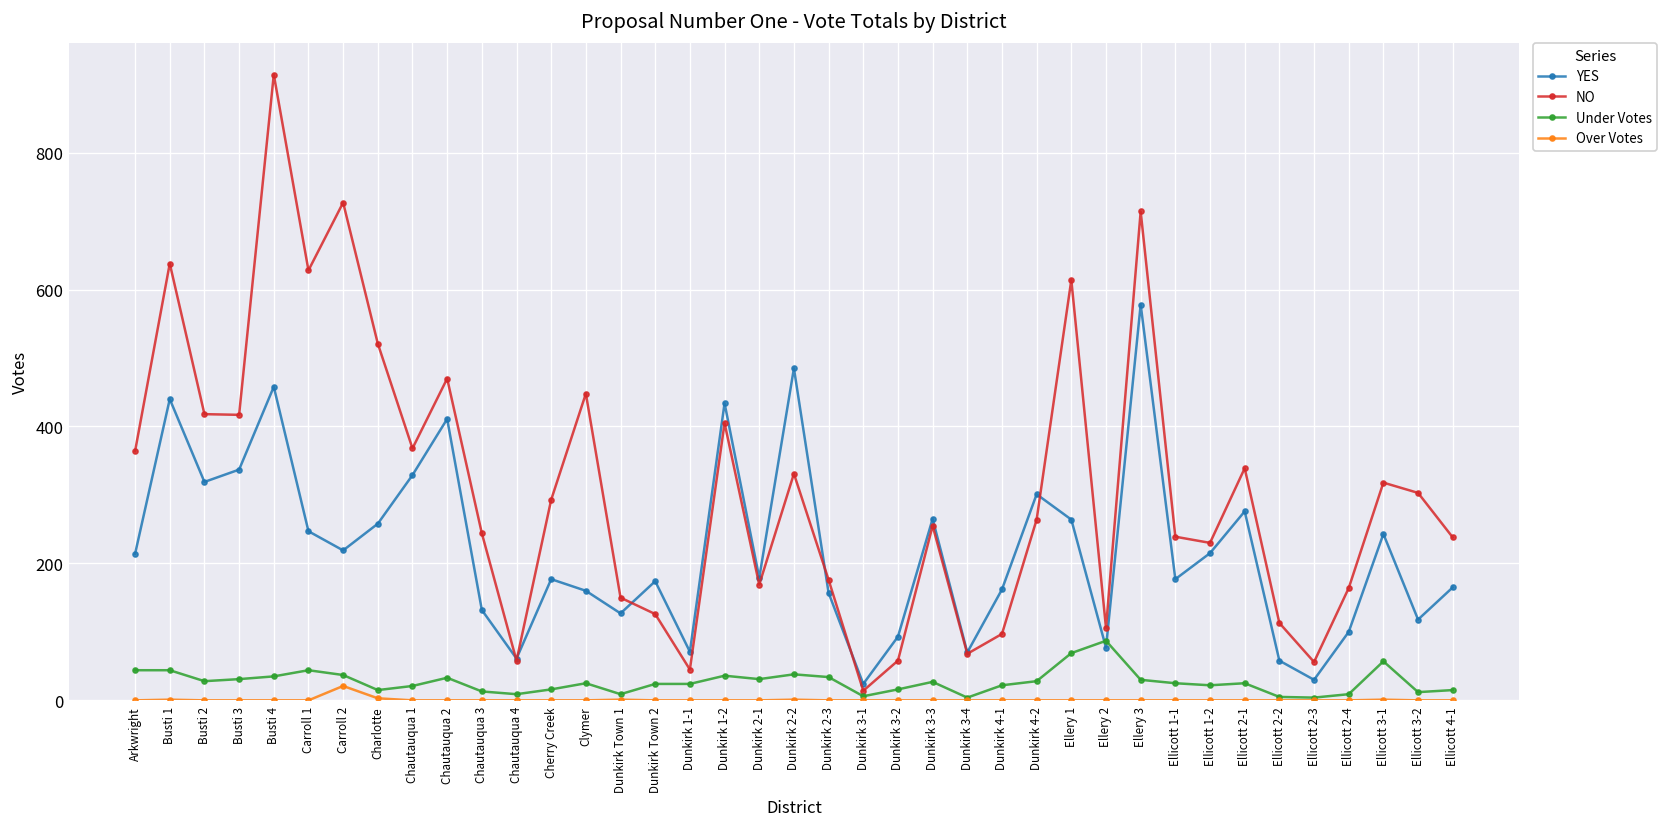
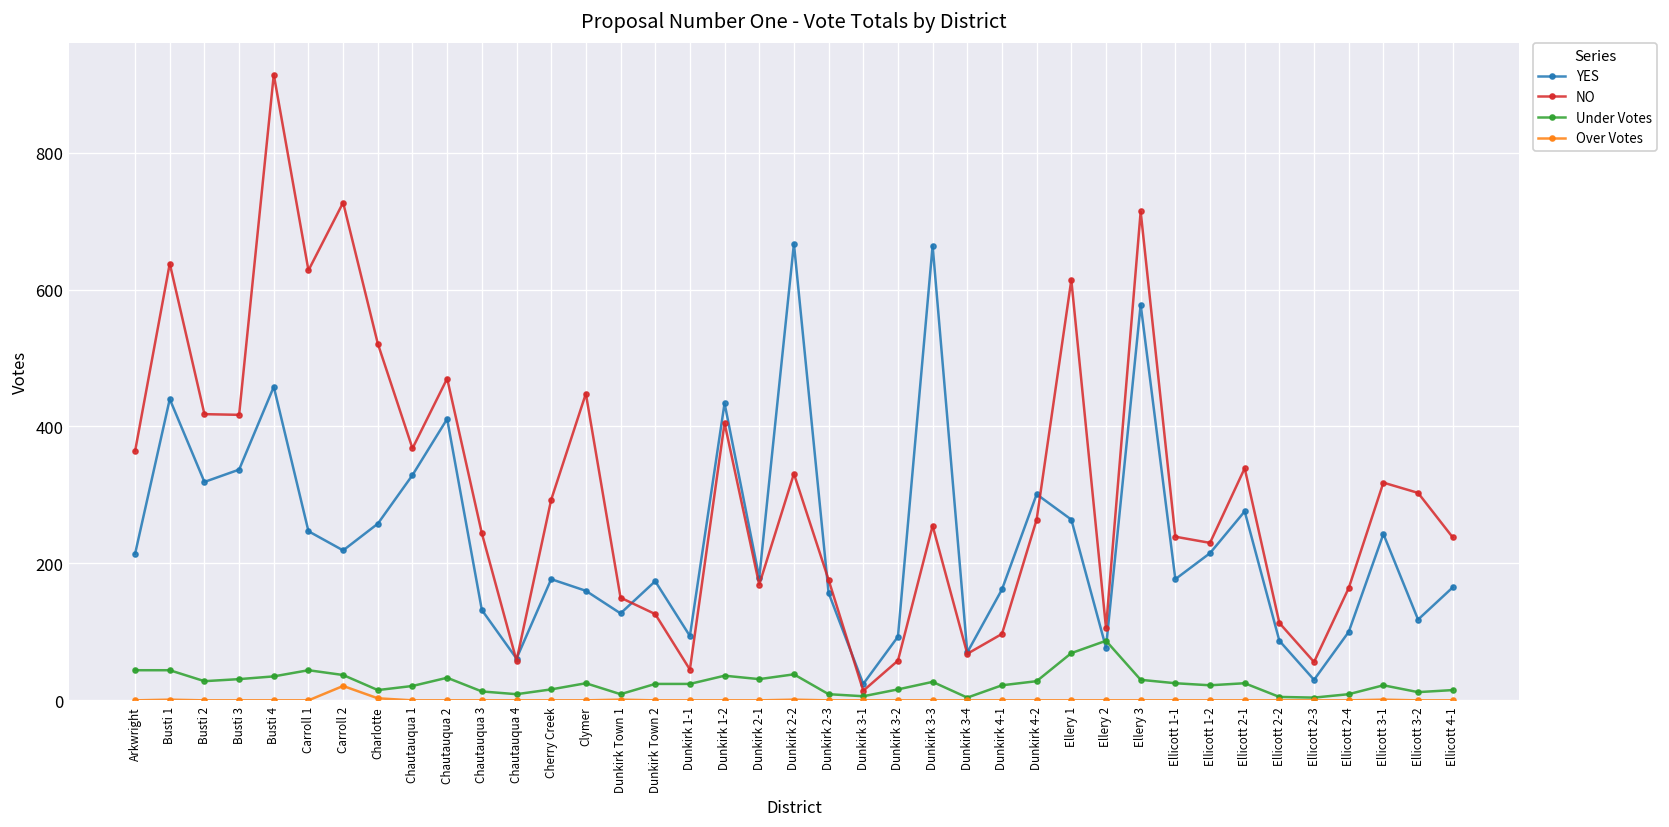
  {
    "YES": {
      "Arkwright": 210,
      "Busti 1": 440,
      "Busti 2": 320,
      "Busti 3": 340,
      "Busti 4": 460,
      "Carroll 1": 250,
      "Carroll 2": 220,
      "Charlotte": 260,
      "Chautauqua 1": 330,
      "Chautauqua 2": 410,
      "Chautauqua 3": 130,
      "Cherry Creek": 180,
      "Clymer": 160,
      "Dunkirk Town 1": 130,
      "Dunkirk Town 2": 170,
-     "Dunkirk 1-1": 70,
+     "Dunkirk 1-1": 90,
      "Dunkirk 1-2": 430,
      "Dunkirk 2-1": 180,
-     "Dunkirk 2-2": 490,
+     "Dunkirk 2-2": 670,
      "Dunkirk 2-3": 160,
      "Dunkirk 3-1": 20,
      "Dunkirk 3-2": 90,
-     "Dunkirk 3-3": 270,
+     "Dunkirk 3-3": 660,
      "Dunkirk 4-1": 160,
      "Dunkirk 4-2": 300,
      "Ellery 1": 260,
      "Ellery 2": 80,
      "Ellery 3": 580,
      "Ellicott 1-1": 180,
      "Ellicott 1-2": 220,
      "Ellicott 2-1": 280,
-     "Ellicott 2-2": 60,
+     "Ellicott 2-2": 90,
      "Ellicott 2-3": 30,
      "Ellicott 2-4": 100,
      "Ellicott 3-1": 240,
      "Ellicott 3-2": 120,
      "Ellicott 4-1": 170
    },
    "NO": {
      "Arkwright": 360,
      "Busti 1": 640,
      "Busti 2": 420,
      "Busti 3": 420,
      "Busti 4": 910,
      "Carroll 1": 630,
      "Carroll 2": 730,
      "Charlotte": 520,
      "Chautauqua 1": 370,
      "Chautauqua 2": 470,
      "Chautauqua 3": 240,
      "Cherry Creek": 290,
      "Clymer": 450,
      "Dunkirk Town 1": 150,
      "Dunkirk Town 2": 130,
      "Dunkirk 1-1": 50,
      "Dunkirk 1-2": 410,
      "Dunkirk 2-1": 170,
      "Dunkirk 2-2": 330,
      "Dunkirk 2-3": 180,
      "Dunkirk 3-1": 10,
      "Dunkirk 3-2": 60,
      "Dunkirk 3-3": 260,
      "Dunkirk 4-1": 100,
      "Dunkirk 4-2": 260,
      "Ellery 1": 610,
      "Ellery 2": 110,
      "Ellery 3": 710,
      "Ellicott 1-1": 240,
      "Ellicott 1-2": 230,
      "Ellicott 2-1": 340,
      "Ellicott 2-2": 110,
      "Ellicott 2-3": 60,
      "Ellicott 2-4": 160,
      "Ellicott 3-1": 320,
      "Ellicott 3-2": 300,
      "Ellicott 4-1": 240
    },
    "Under Votes": {
      "Arkwright": 40,
      "Busti 1": 40,
      "Busti 2": 30,
      "Busti 3": 30,
      "Busti 4": 40,
      "Carroll 1": 40,
      "Carroll 2": 40,
      "Charlotte": 20,
      "Chautauqua 1": 20,
      "Chautauqua 2": 30,
      "Chautauqua 3": 10,
      "Chautauqua 4": 10,
      "Cherry Creek": 20,
      "Clymer": 30,
      "Dunkirk Town 1": 10,
      "Dunkirk Town 2": 20,
      "Dunkirk 1-1": 20,
      "Dunkirk 1-2": 40,
      "Dunkirk 2-1": 30,
      "Dunkirk 2-2": 40,
-     "Dunkirk 2-3": 30,
+     "Dunkirk 2-3": 10,
      "Dunkirk 3-1": 10,
      "Dunkirk 3-2": 20,
      "Dunkirk 3-3": 30,
      "Dunkirk 4-1": 20,
      "Dunkirk 4-2": 30,
      "Ellery 1": 70,
      "Ellery 2": 90,
      "Ellery 3": 30,
      "Ellicott 1-1": 30,
      "Ellicott 1-2": 20,
      "Ellicott 2-1": 30,
      "Ellicott 2-2": 10,
      "Ellicott 2-4": 10,
-     "Ellicott 3-1": 60,
+     "Ellicott 3-1": 20,
      "Ellicott 3-2": 10,
      "Ellicott 4-1": 20
    },
    "Over Votes": {
      "Arkwright": 0,
      "Busti 1": 0,
      "Busti 2": 0,
      "Busti 3": 0,
      "Busti 4": 0,
      "Carroll 1": 0,
      "Carroll 2": 20,
      "Charlotte": 0,
      "Chautauqua 1": 0,
      "Chautauqua 2": 0,
      "Chautauqua 3": 0,
      "Chautauqua 4": 0,
      "Cherry Creek": 0,
      "Clymer": 0,
      "Dunkirk Town 1": 0,
      "Dunkirk Town 2": 0,
      "Dunkirk 1-1": 0,
      "Dunkirk 1-2": 0,
      "Dunkirk 2-1": 0,
      "Dunkirk 2-2": 0,
      "Dunkirk 2-3": 0,
      "Dunkirk 3-1": 0,
      "Dunkirk 3-2": 0,
      "Dunkirk 3-3": 0,
      "Dunkirk 4-1": 0,
      "Dunkirk 4-2": 0,
      "Ellery 1": 0,
      "Ellery 2": 0,
      "Ellery 3": 0,
      "Ellicott 1-1": 0,
      "Ellicott 1-2": 0,
      "Ellicott 2-1": 0,
      "Ellicott 2-2": 0,
      "Ellicott 2-4": 0,
      "Ellicott 3-1": 0,
      "Ellicott 3-2": 0,
      "Ellicott 4-1": 0
    }
  }
